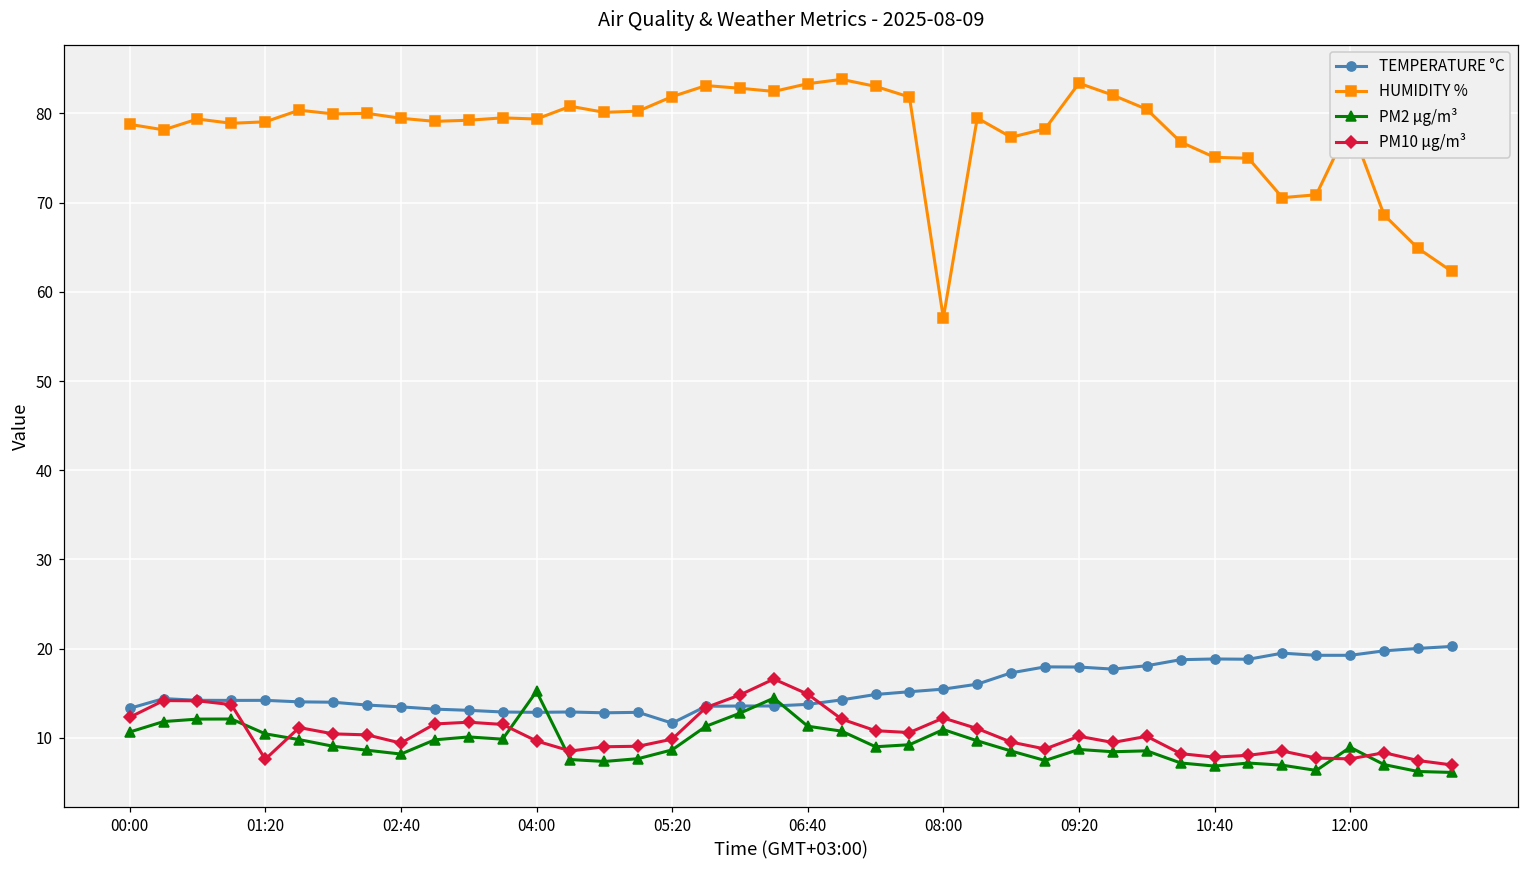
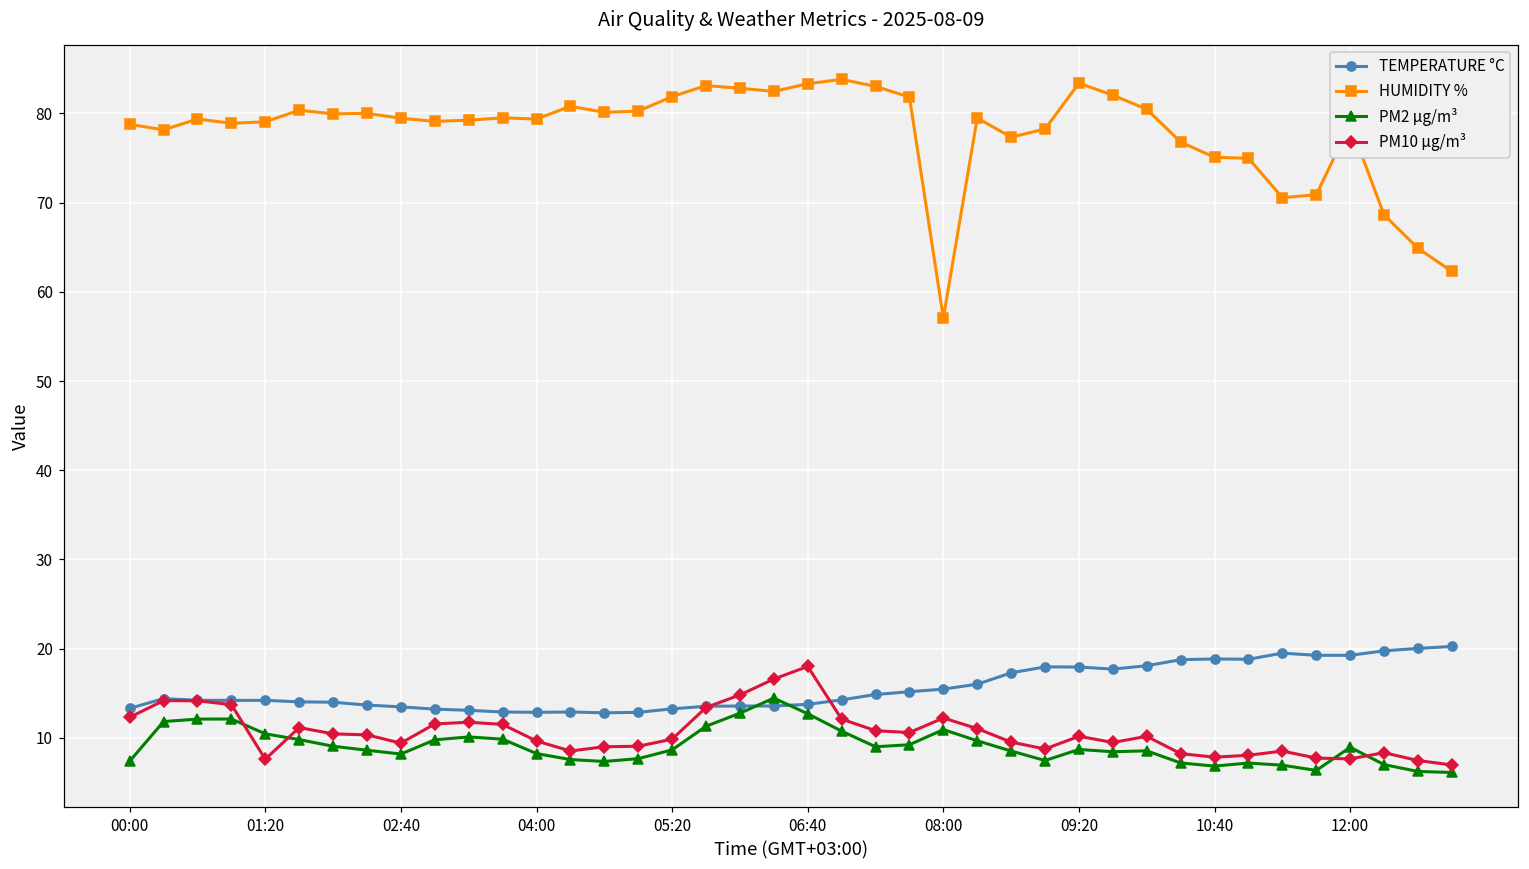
  {
    "TEMPERATURE °C": {
      "00:00": 13,
      "01:20": 14,
      "02:40": 13,
      "04:00": 13,
-     "05:20": 12,
+     "05:20": 13,
      "06:40": 14,
      "08:00": 15,
      "09:20": 18,
      "10:40": 19,
      "12:00": 19
    },
    "HUMIDITY %": {
      "00:00": 79,
      "01:20": 79,
      "02:40": 79,
      "04:00": 79,
      "05:20": 82,
      "06:40": 83,
      "08:00": 57,
      "09:20": 83,
      "10:40": 75
    },
    "PM2 µg/m³": {
-     "00:00": 11,
+     "00:00": 7,
      "01:20": 10,
      "02:40": 8,
-     "04:00": 15,
+     "04:00": 8,
      "05:20": 9,
-     "06:40": 11,
+     "06:40": 13,
      "08:00": 11,
      "09:20": 9,
      "10:40": 7,
      "12:00": 9
    },
    "PM10 µg/m³": {
      "00:00": 12,
      "01:20": 8,
      "02:40": 9,
      "04:00": 10,
      "05:20": 10,
-     "06:40": 15,
+     "06:40": 18,
      "08:00": 12,
      "09:20": 10,
      "10:40": 8,
      "12:00": 8
    }
  }
